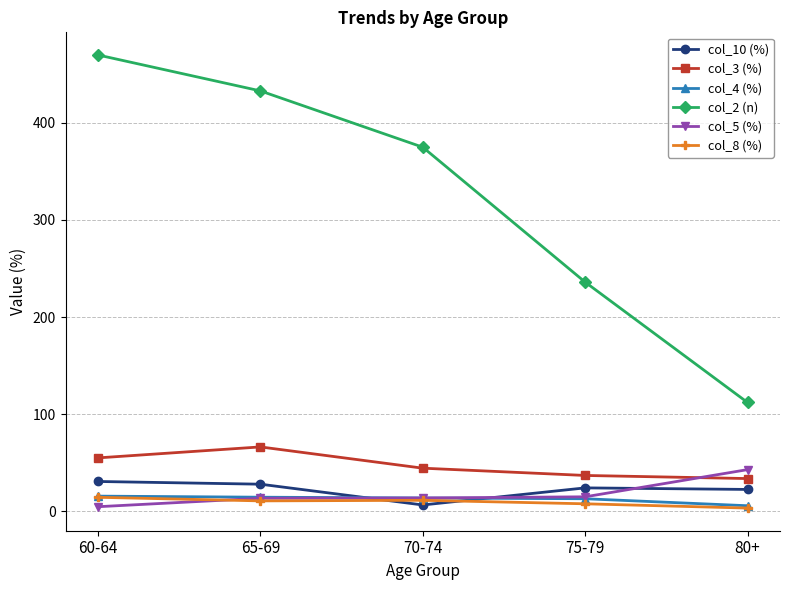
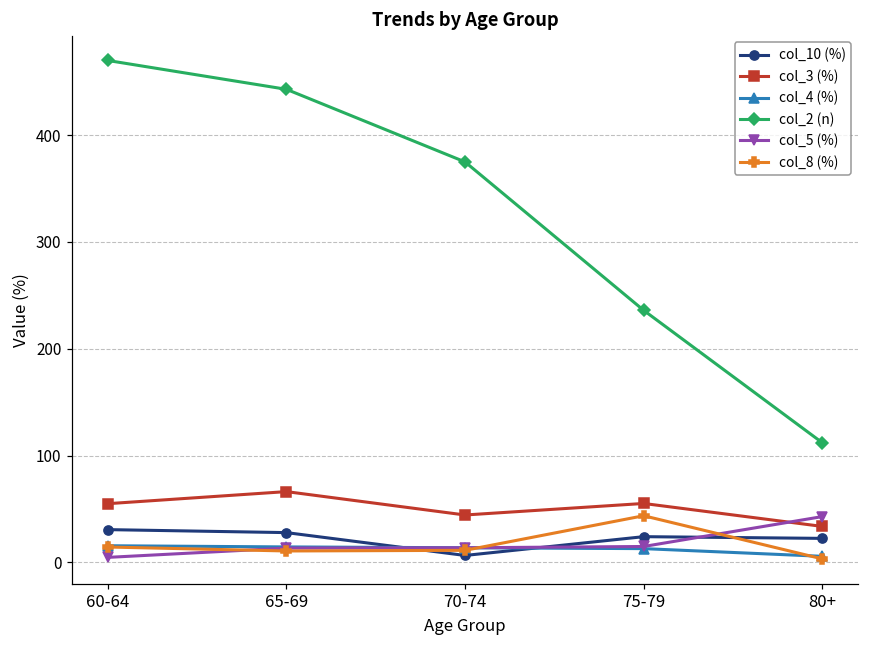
  {
    "col_10 (%)": {
      "60-64": 30,
      "65-69": 30,
      "70-74": 10,
      "75-79": 20,
      "80+": 20
    },
    "col_3 (%)": {
      "60-64": 50,
      "65-69": 70,
      "70-74": 40,
-     "75-79": 40,
+     "75-79": 60,
      "80+": 30
    },
    "col_2 (n)": {
      "60-64": 470,
-     "65-69": 430,
+     "65-69": 440,
      "70-74": 380,
      "75-79": 240,
      "80+": 110
    },
    "col_5 (%)": {
      "60-64": 0,
      "80+": 40
    },
    "col_8 (%)": {
      "65-69": 10,
-     "75-79": 10
+     "75-79": 40
    }
  }
